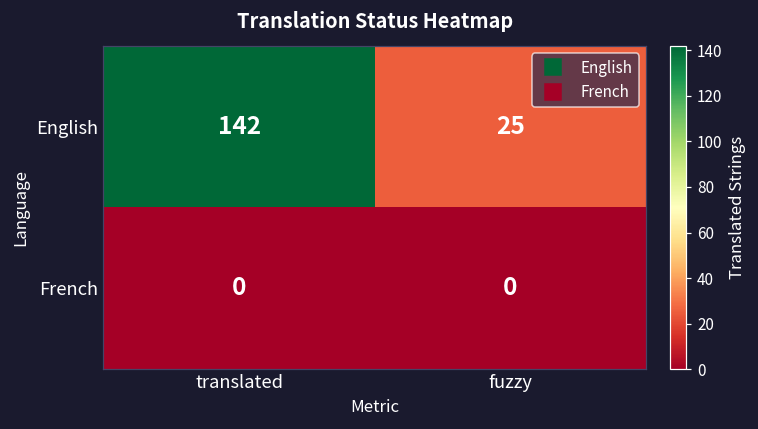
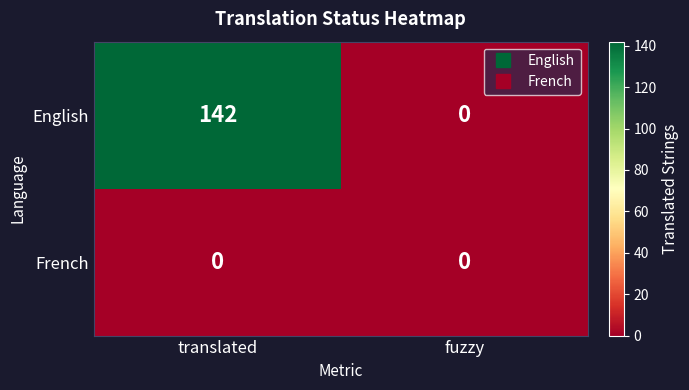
  {
    "English": {
      "translated": 142,
-     "fuzzy": 25
+     "fuzzy": 0
    },
    "French": {
      "translated": 0,
      "fuzzy": 0
    }
  }
